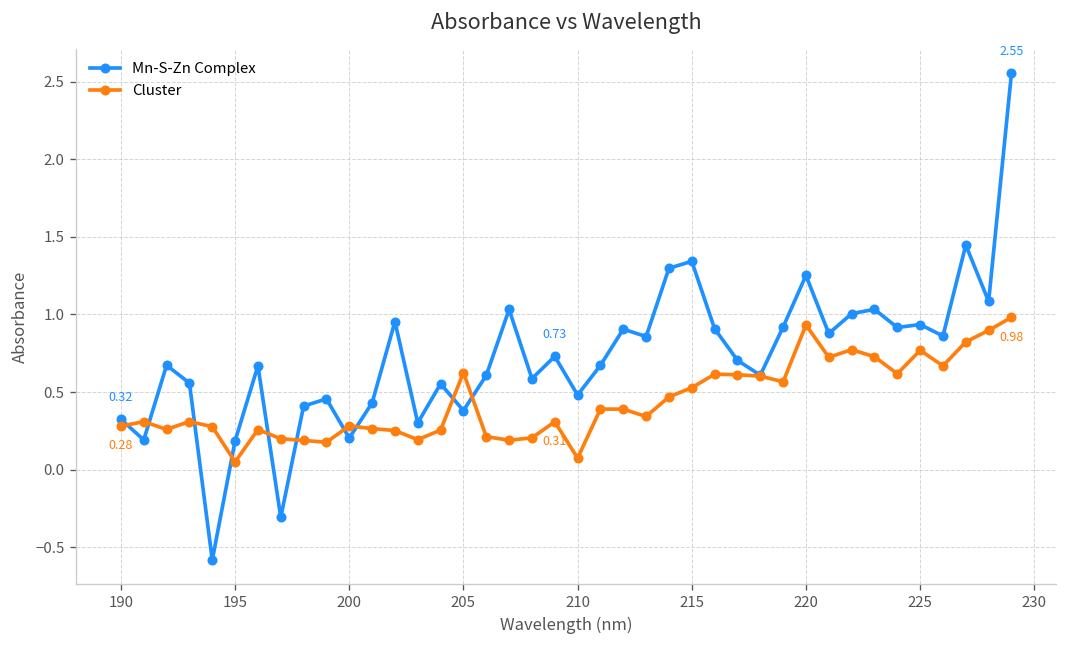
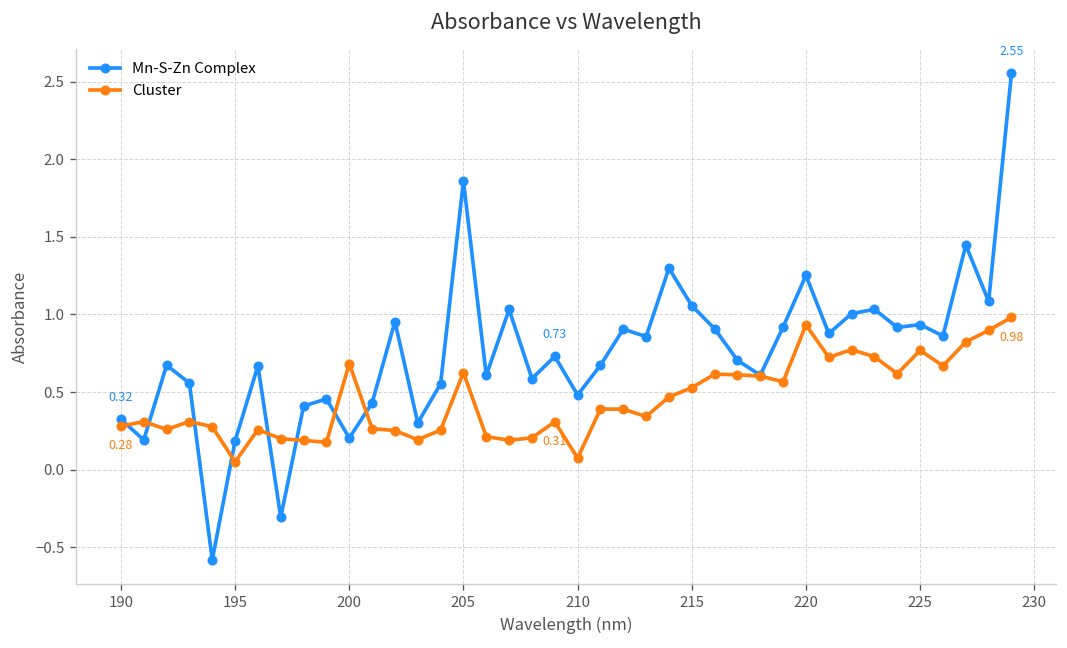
  {
    "Mn-S-Zn Complex": {
      "195": 0.19,
      "200": 0.20,
-     "205": 0.38,
+     "205": 1.86,
      "210": 0.48,
-     "215": 1.34,
+     "215": 1.06,
      "220": 1.25,
      "225": 0.94
    },
    "Cluster": {
      "195": 0.05,
-     "200": 0.28,
+     "200": 0.68,
      "205": 0.63,
      "210": 0.07,
      "215": 0.53,
      "220": 0.93,
      "225": 0.77
    }
  }
